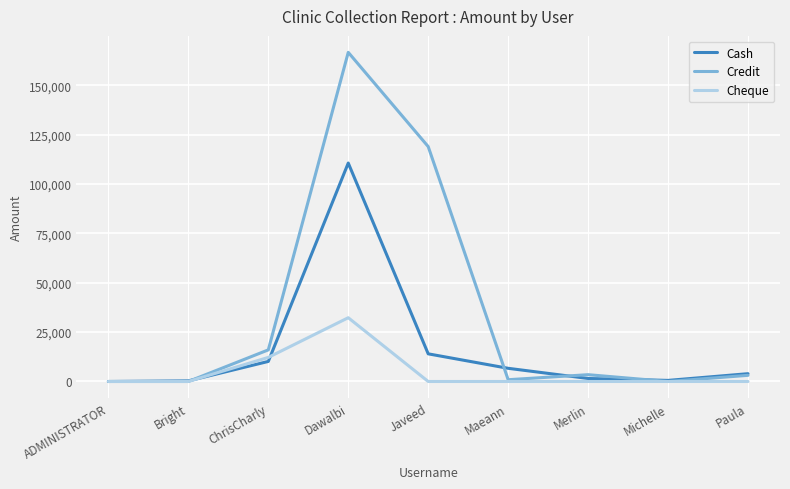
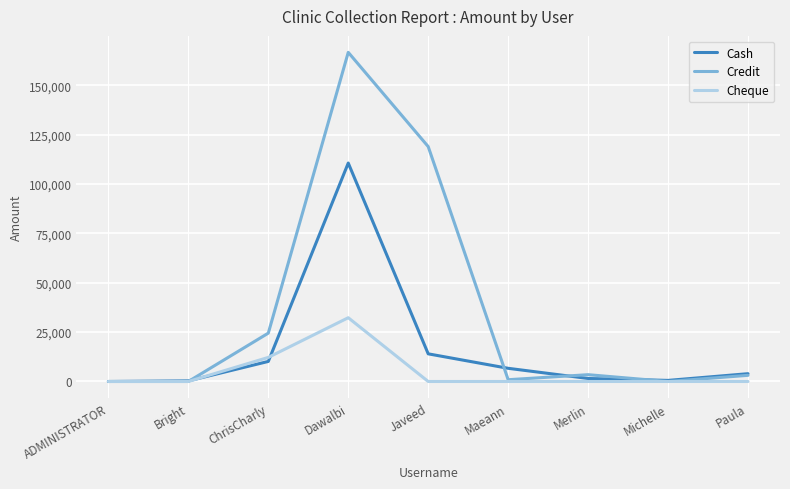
  {
    "Cash": {
      "ChrisCharly": "10,000",
      "Dawalbi": "111,000",
      "Javeed": "14,000",
      "Maeann": "7,000",
      "Merlin": "2,000"
    },
    "Credit": {
-     "ChrisCharly": "16,000",
+     "ChrisCharly": "24,000",
      "Dawalbi": "167,000",
      "Javeed": "119,000",
      "Merlin": "3,000"
    },
    "Cheque": {
      "ChrisCharly": "12,000",
      "Dawalbi": "32,000",
      "Javeed": "0",
      "Merlin": "0",
      "Paula": "0"
    }
  }
